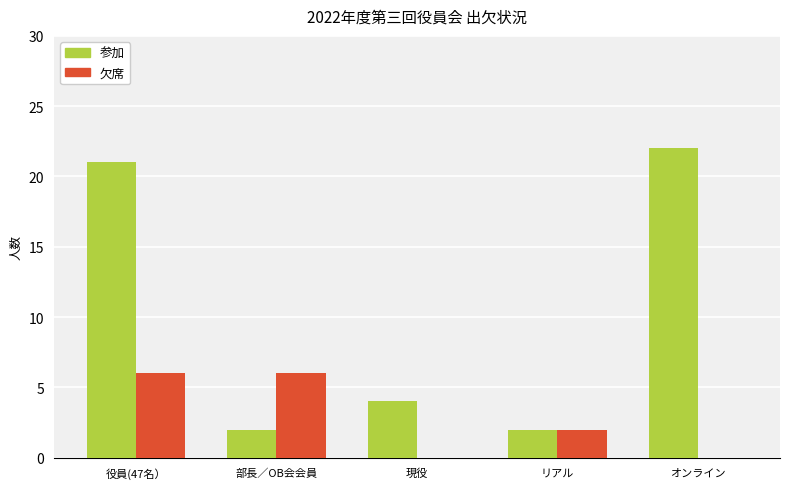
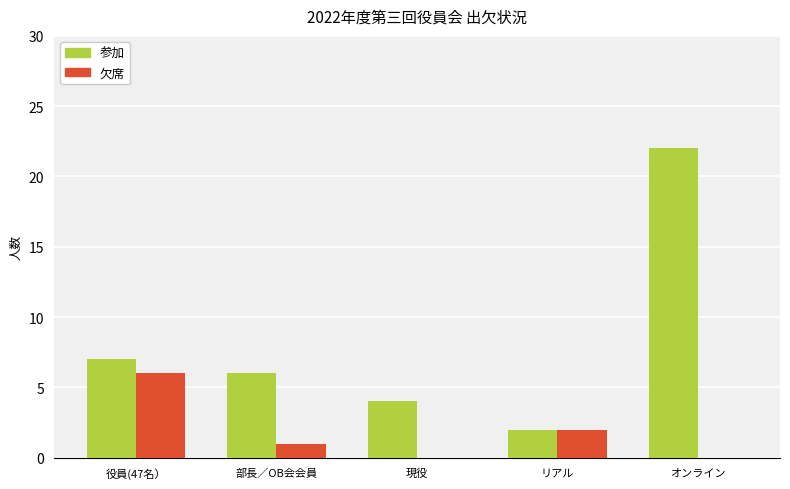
  {
    "参加": {
-     "役員(47名）": 21,
-     "部長／OB会会員": 2,
+     "役員(47名）": 7,
+     "部長／OB会会員": 6,
      "現役": 4,
      "リアル": 2,
      "オンライン": 22
    },
    "欠席": {
      "役員(47名）": 6,
-     "部長／OB会会員": 6,
+     "部長／OB会会員": 1,
      "現役": 0,
      "リアル": 2,
      "オンライン": 0
    }
  }
